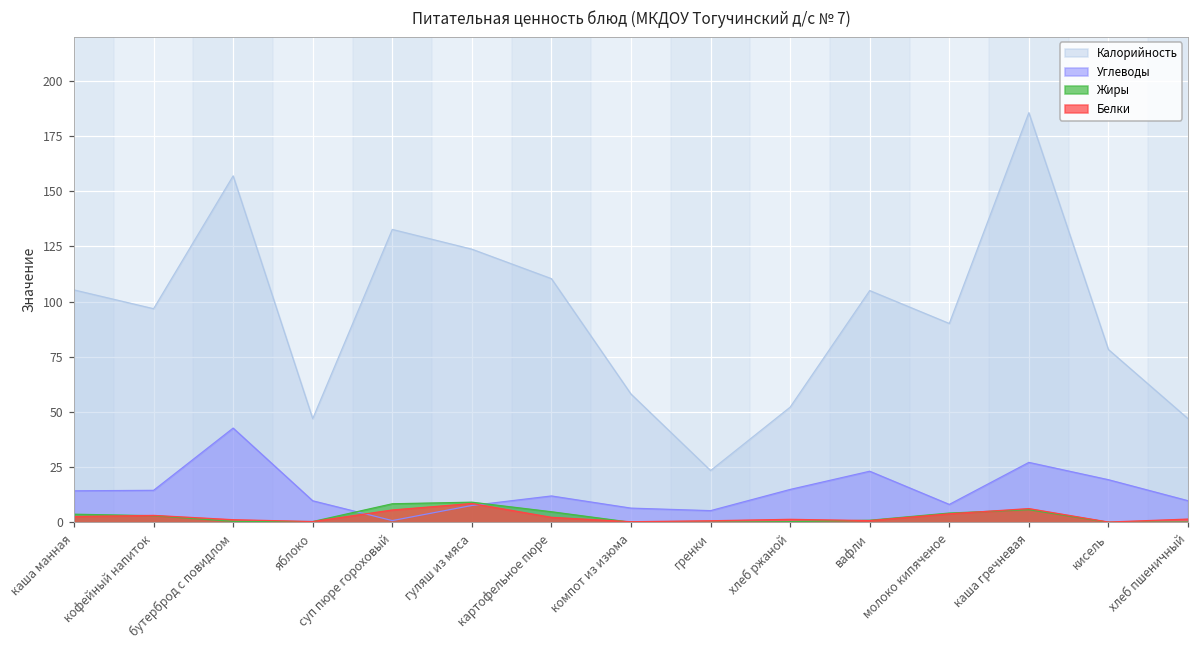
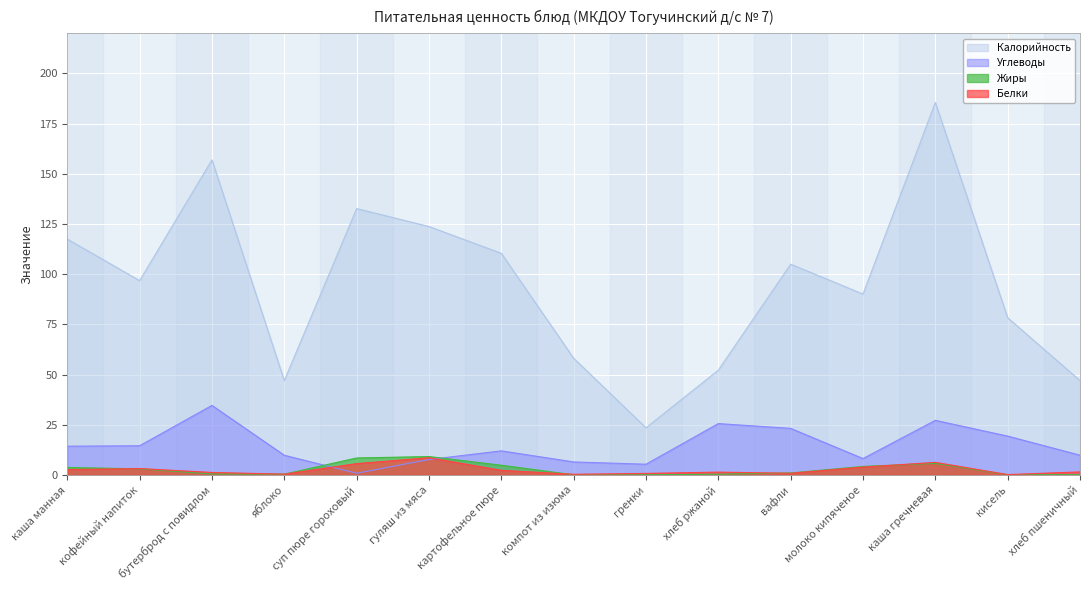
  {
    "Калорийность": {
-     "каша манная": 105,
+     "каша манная": 118,
      "кофейный напиток": 97,
      "бутерброд с повидлом": 157,
      "яблоко": 47,
      "суп пюре гороховый": 133,
      "гуляш из мяса": 124,
      "картофельное пюре": 110,
      "компот из изюма": 58,
      "гренки": 24,
      "хлеб ржаной": 52,
      "вафли": 105,
      "молоко кипяченое": 90,
      "каша гречневая": 186,
      "кисель": 78,
      "хлеб пшеничный": 47
    },
    "Углеводы": {
      "каша манная": 14,
      "кофейный напиток": 15,
-     "бутерброд с повидлом": 43,
+     "бутерброд с повидлом": 35,
      "яблоко": 10,
      "суп пюре гороховый": 1,
      "картофельное пюре": 12,
      "компот из изюма": 6,
      "гренки": 5,
-     "хлеб ржаной": 15,
+     "хлеб ржаной": 26,
      "вафли": 23,
      "молоко кипяченое": 8,
      "каша гречневая": 27,
      "кисель": 19,
      "хлеб пшеничный": 10
    },
    "Жиры": {
      "суп пюре гороховый": 8,
      "картофельное пюре": 5,
      "хлеб пшеничный": 0
    },
    "Белки": {
      "суп пюре гороховый": 6,
      "картофельное пюре": 2,
      "хлеб пшеничный": 2
    }
  }
